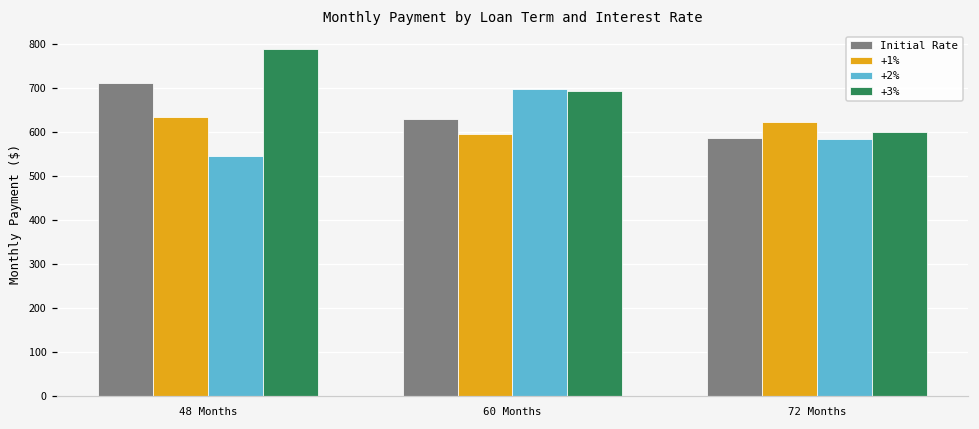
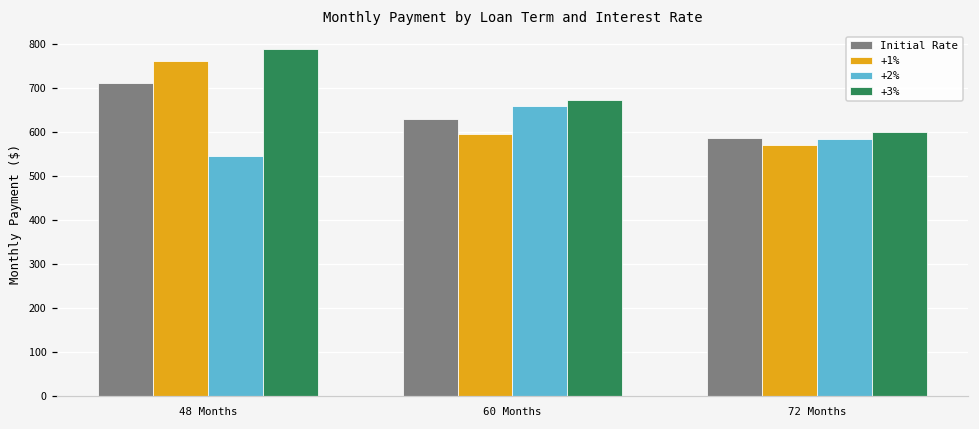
  {
    "Initial Rate": {
      "48 Months": 710,
      "60 Months": 630,
      "72 Months": 590
    },
    "+1%": {
-     "48 Months": 630,
+     "48 Months": 760,
      "60 Months": 600,
-     "72 Months": 620
+     "72 Months": 570
    },
    "+2%": {
      "48 Months": 550,
-     "60 Months": 700,
+     "60 Months": 660,
      "72 Months": 580
    },
    "+3%": {
      "48 Months": 790,
-     "60 Months": 690,
+     "60 Months": 670,
      "72 Months": 600
    }
  }
